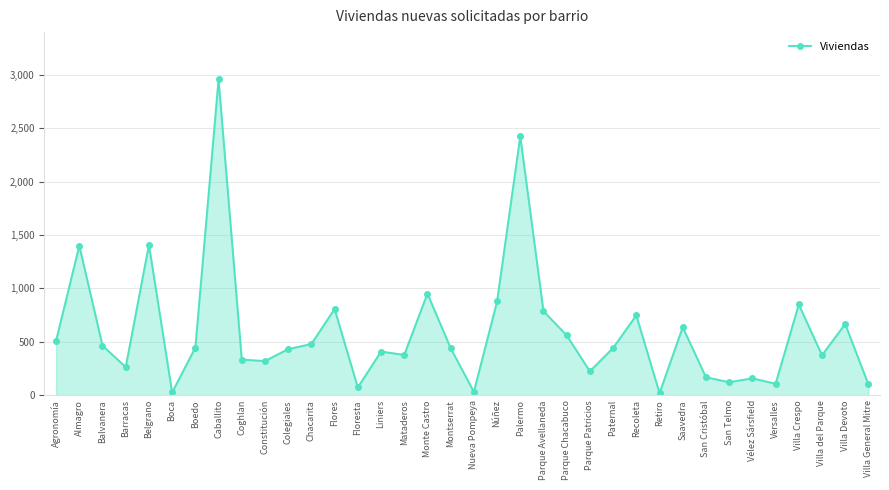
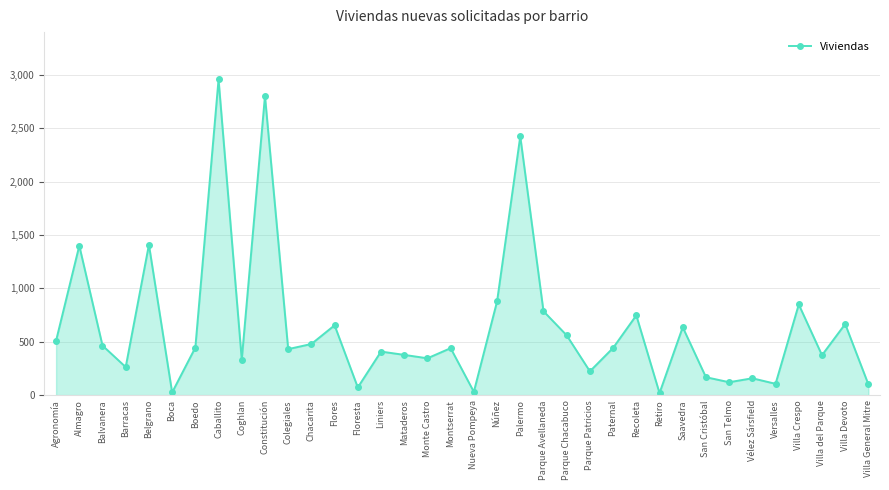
  {
    "Agronomía": "510",
    "Almagro": "1,400",
    "Balvanera": "460",
    "Barracas": "260",
    "Belgrano": "1,410",
    "Boca": "30",
    "Boedo": "450",
    "Caballito": "2,960",
    "Coghlan": "330",
-   "Constitución": "320",
+   "Constitución": "2,800",
    "Colegiales": "430",
    "Chacarita": "480",
-   "Flores": "810",
+   "Flores": "650",
    "Floresta": "70",
    "Liniers": "410",
    "Mataderos": "380",
-   "Monte Castro": "950",
+   "Monte Castro": "350",
    "Montserrat": "440",
    "Nueva Pompeya": "30",
    "Núñez": "880",
    "Palermo": "2,420",
    "Parque Avellaneda": "790",
    "Parque Chacabuco": "560",
    "Parque Patricios": "220",
    "Paternal": "440",
    "Recoleta": "750",
    "Retiro": "20",
    "Saavedra": "640",
    "San Cristóbal": "170",
    "San Telmo": "120",
    "Vélez Sársfield": "160",
    "Versalles": "110",
    "Villa Crespo": "850",
    "Villa del Parque": "370",
    "Villa Devoto": "670",
    "Villa General Mitre": "100"
  }
